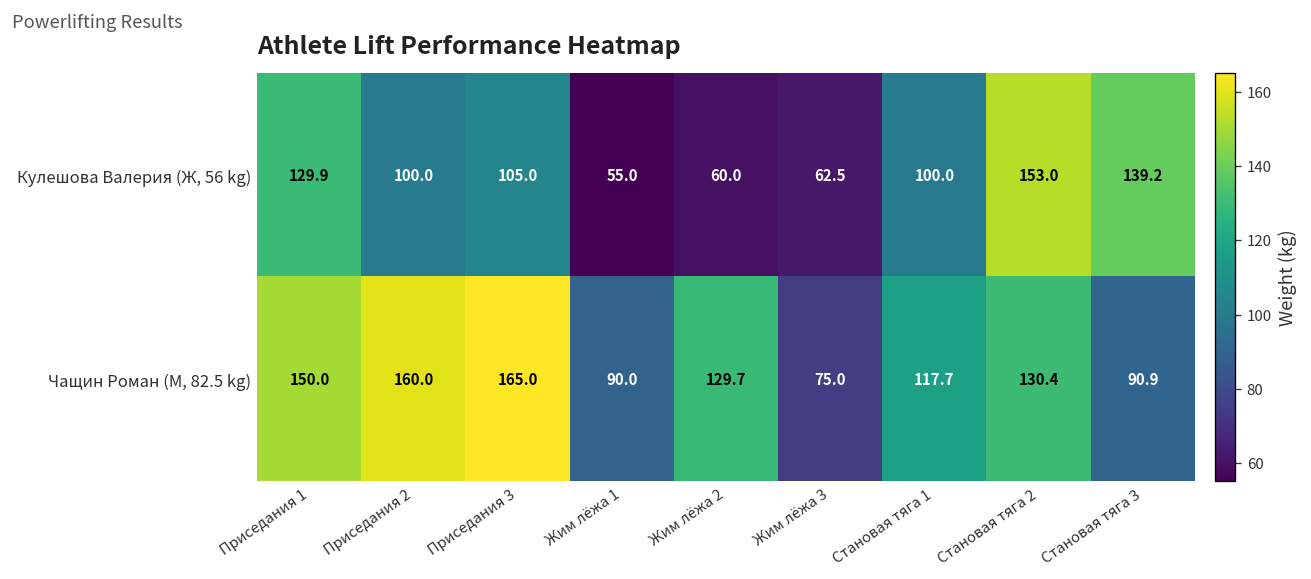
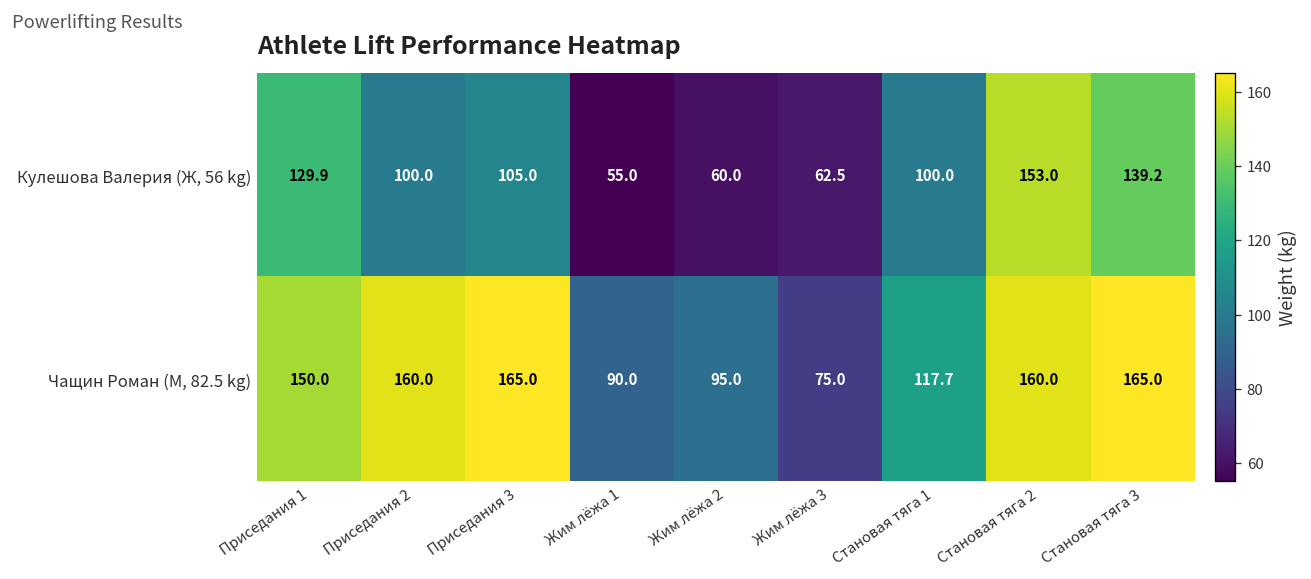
  {
    "Кулешова Валерия (Ж, 56 kg)": {
      "Приседания 1": 129.9,
      "Приседания 2": 100.0,
      "Приседания 3": 105.0,
      "Жим лёжа 1": 55.0,
      "Жим лёжа 2": 60.0,
      "Жим лёжа 3": 62.5,
      "Становая тяга 1": 100.0,
      "Становая тяга 2": 153.0,
      "Становая тяга 3": 139.2
    },
    "Чащин Роман (М, 82.5 kg)": {
      "Приседания 1": 150.0,
      "Приседания 2": 160.0,
      "Приседания 3": 165.0,
      "Жим лёжа 1": 90.0,
-     "Жим лёжа 2": 129.7,
+     "Жим лёжа 2": 95.0,
      "Жим лёжа 3": 75.0,
      "Становая тяга 1": 117.7,
-     "Становая тяга 2": 130.4,
-     "Становая тяга 3": 90.9
+     "Становая тяга 2": 160.0,
+     "Становая тяга 3": 165.0
    }
  }
